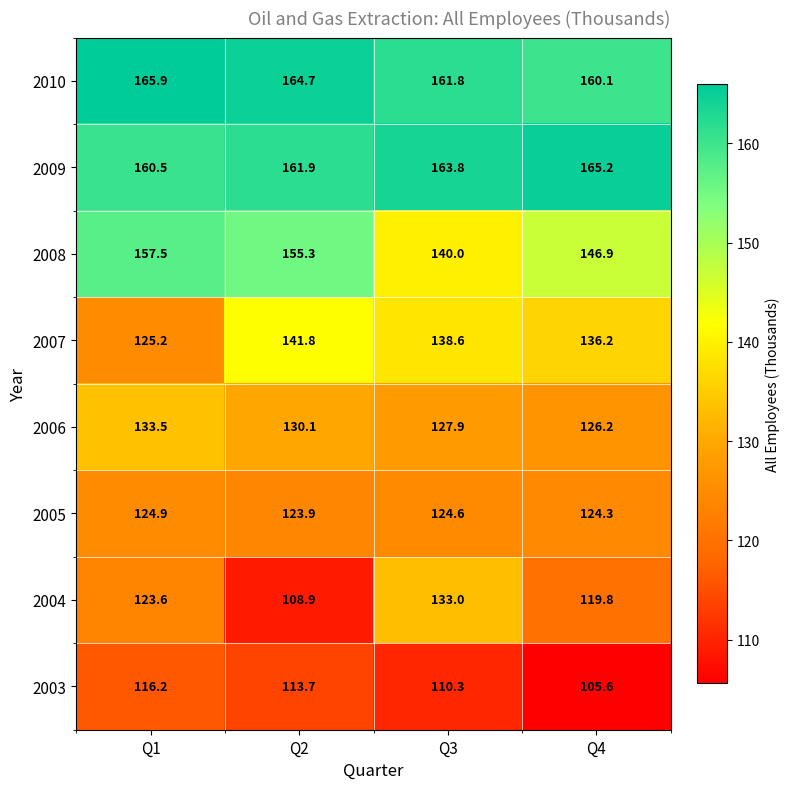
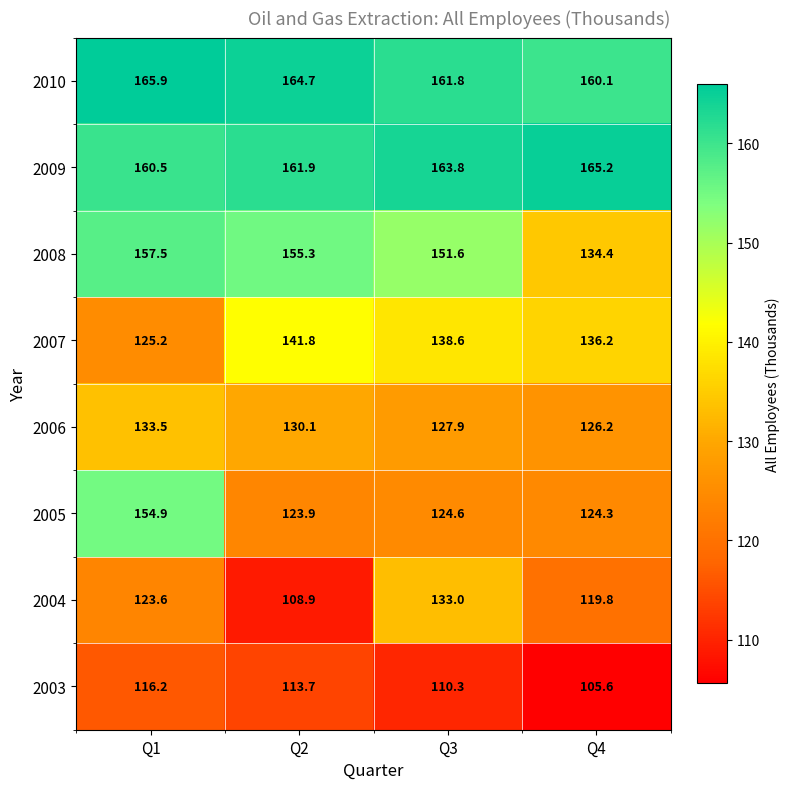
  {
    "2010": {
      "Q1": 165.9,
      "Q2": 164.7,
      "Q3": 161.8,
      "Q4": 160.1
    },
    "2009": {
      "Q1": 160.5,
      "Q2": 161.9,
      "Q3": 163.8,
      "Q4": 165.2
    },
    "2008": {
      "Q1": 157.5,
      "Q2": 155.3,
-     "Q3": 140.0,
-     "Q4": 146.9
+     "Q3": 151.6,
+     "Q4": 134.4
    },
    "2007": {
      "Q1": 125.2,
      "Q2": 141.8,
      "Q3": 138.6,
      "Q4": 136.2
    },
    "2006": {
      "Q1": 133.5,
      "Q2": 130.1,
      "Q3": 127.9,
      "Q4": 126.2
    },
    "2005": {
-     "Q1": 124.9,
+     "Q1": 154.9,
      "Q2": 123.9,
      "Q3": 124.6,
      "Q4": 124.3
    },
    "2004": {
      "Q1": 123.6,
      "Q2": 108.9,
      "Q3": 133.0,
      "Q4": 119.8
    },
    "2003": {
      "Q1": 116.2,
      "Q2": 113.7,
      "Q3": 110.3,
      "Q4": 105.6
    }
  }
